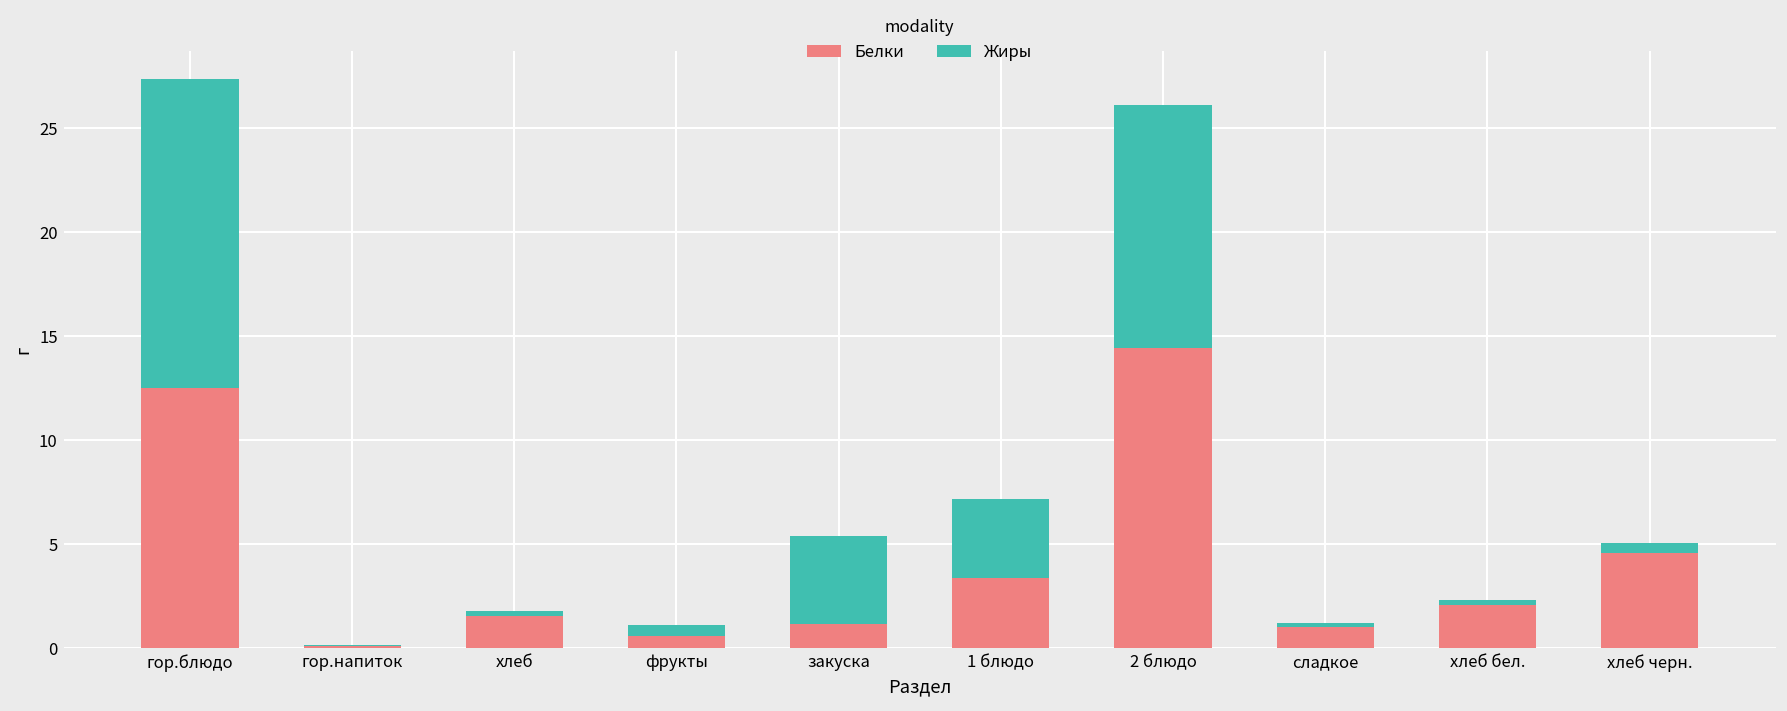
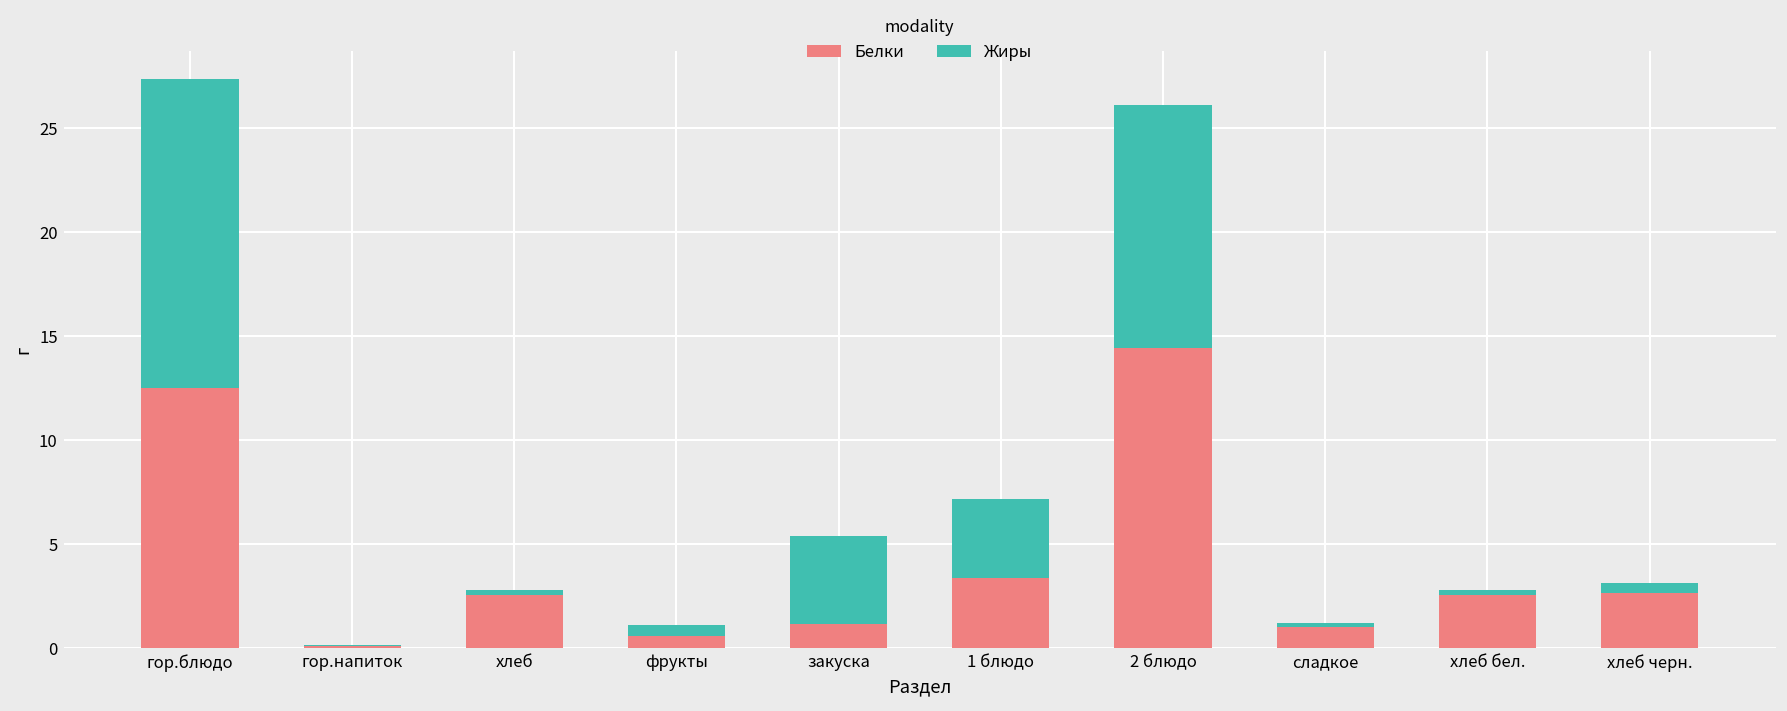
  {
    "Белки": {
      "гор.блюдо": 12.5,
-     "хлеб": 1.5,
+     "хлеб": 2.6,
      "фрукты": 0.6,
      "закуска": 1.2,
      "1 блюдо": 3.3,
      "2 блюдо": 14.4,
      "сладкое": 1.0,
-     "хлеб бел.": 2.0,
-     "хлеб черн.": 4.6
+     "хлеб бел.": 2.6,
+     "хлеб черн.": 2.6
    },
    "Жиры": {
      "гор.блюдо": 14.8,
      "хлеб": 0.3,
      "фрукты": 0.6,
      "закуска": 4.2,
      "1 блюдо": 3.8,
      "2 блюдо": 11.7,
      "сладкое": 0.2,
      "хлеб бел.": 0.3,
      "хлеб черн.": 0.5
    }
  }
